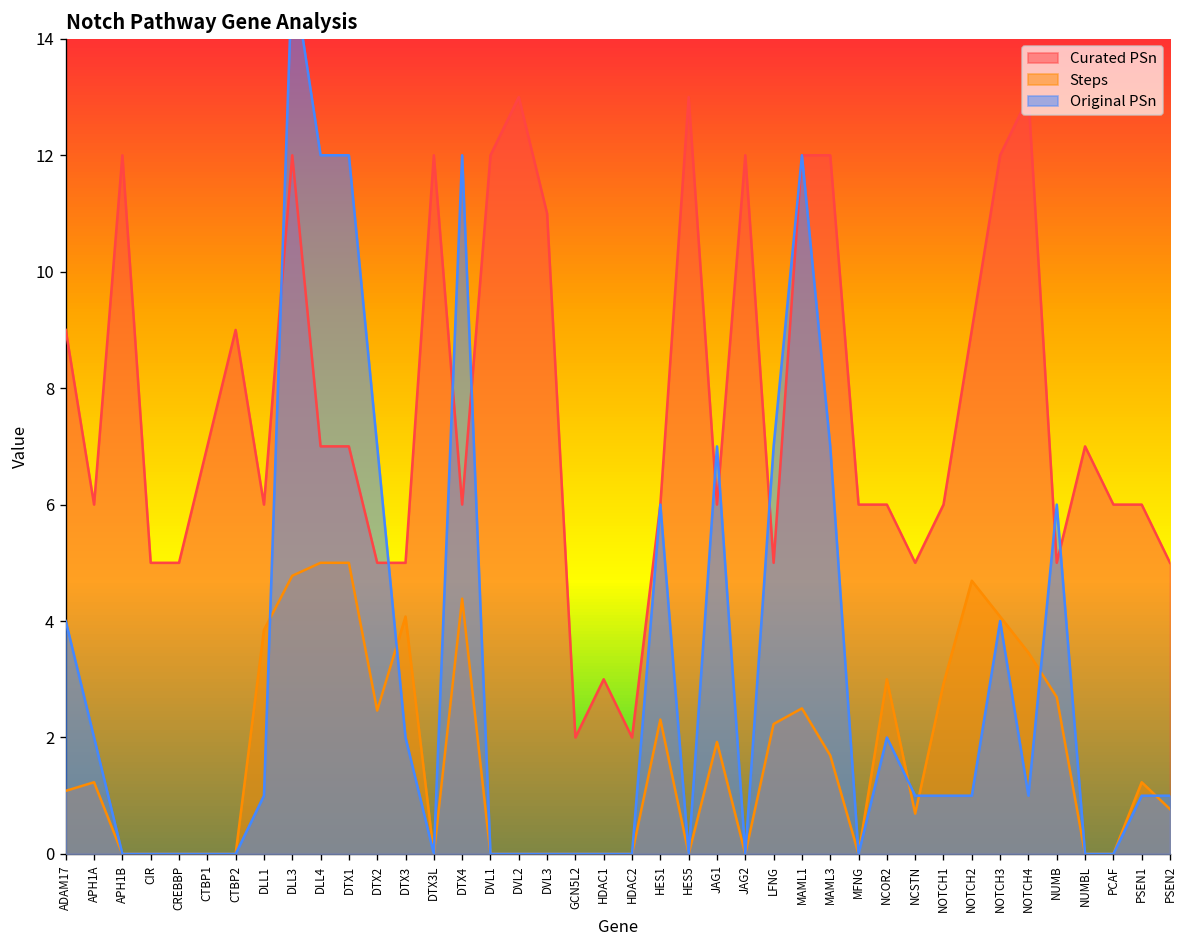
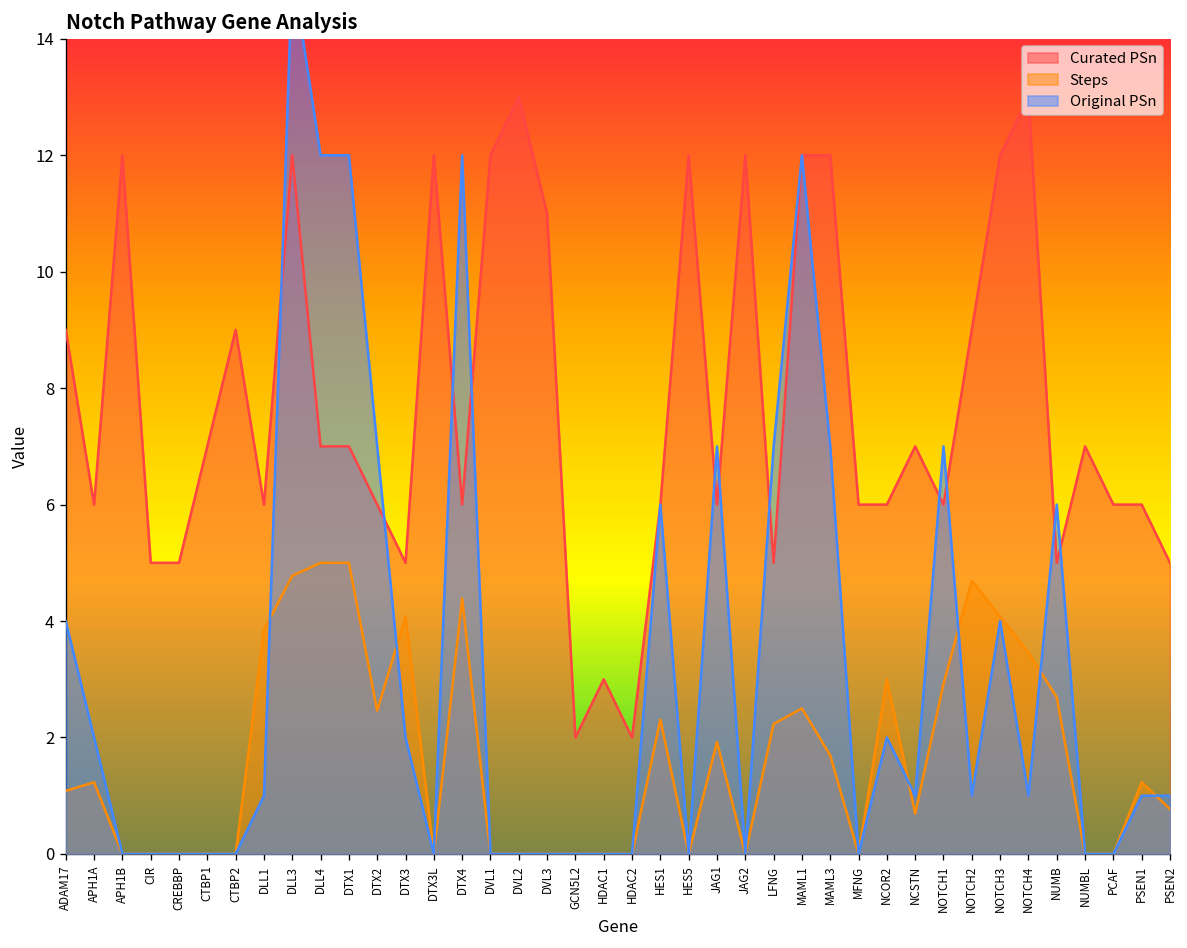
  {
    "Curated PSn": {
      "ADAM17": 9,
      "APH1A": 6,
      "APH1B": 12,
      "CIR": 5,
      "CREBBP": 5,
      "CTBP1": 7,
      "CTBP2": 9,
      "DLL1": 6,
      "DLL3": 12,
      "DLL4": 7,
      "DTX1": 7,
-     "DTX2": 5,
+     "DTX2": 6,
      "DTX3": 5,
      "DTX3L": 12,
      "DTX4": 6,
      "DVL1": 12,
      "DVL2": 13,
      "DVL3": 11,
      "GCN5L2": 2,
      "HDAC1": 3,
      "HDAC2": 2,
-     "HES5": 13,
+     "HES5": 12,
      "JAG1": 6,
      "JAG2": 12,
      "LFNG": 5,
      "MAML3": 12,
      "MFNG": 6,
      "NCOR2": 6,
-     "NCSTN": 5,
+     "NCSTN": 7,
      "NOTCH1": 6,
      "NOTCH2": 9,
      "NOTCH3": 12,
      "NUMB": 5,
      "NUMBL": 7,
      "PCAF": 6,
      "PSEN1": 6,
      "PSEN2": 5
    },
    "Steps": {
      "ADAM17": 1.1,
      "APH1A": 1.2,
      "DLL1": 3.8,
      "DLL3": 4.8,
      "DLL4": 5,
      "DTX1": 5,
      "DTX2": 2.5,
      "DTX3": 4.1,
      "DTX4": 4.4,
      "HES1": 2.3,
      "JAG1": 1.9,
      "LFNG": 2.2,
      "MAML1": 2.5,
      "MAML3": 1.7,
      "NCOR2": 3,
      "NCSTN": 0.7,
      "NOTCH1": 2.9,
      "NOTCH2": 4.7,
      "NOTCH3": 4.1,
      "NOTCH4": 3.5,
      "NUMB": 2.7,
      "PSEN1": 1.2,
      "PSEN2": 0.8
    },
    "Original PSn": {
      "ADAM17": 4,
      "APH1A": 2,
      "DLL1": 1,
      "DLL4": 12,
      "DTX1": 12,
      "DTX2": 7,
      "DTX3": 2,
      "DTX4": 12,
      "JAG1": 7,
      "LFNG": 7,
      "MAML3": 7,
      "NCOR2": 2,
      "NCSTN": 1,
-     "NOTCH1": 1,
+     "NOTCH1": 7,
      "NOTCH2": 1,
      "NOTCH3": 4,
      "NOTCH4": 1,
      "NUMB": 6,
      "PSEN1": 1,
      "PSEN2": 1
    }
  }
